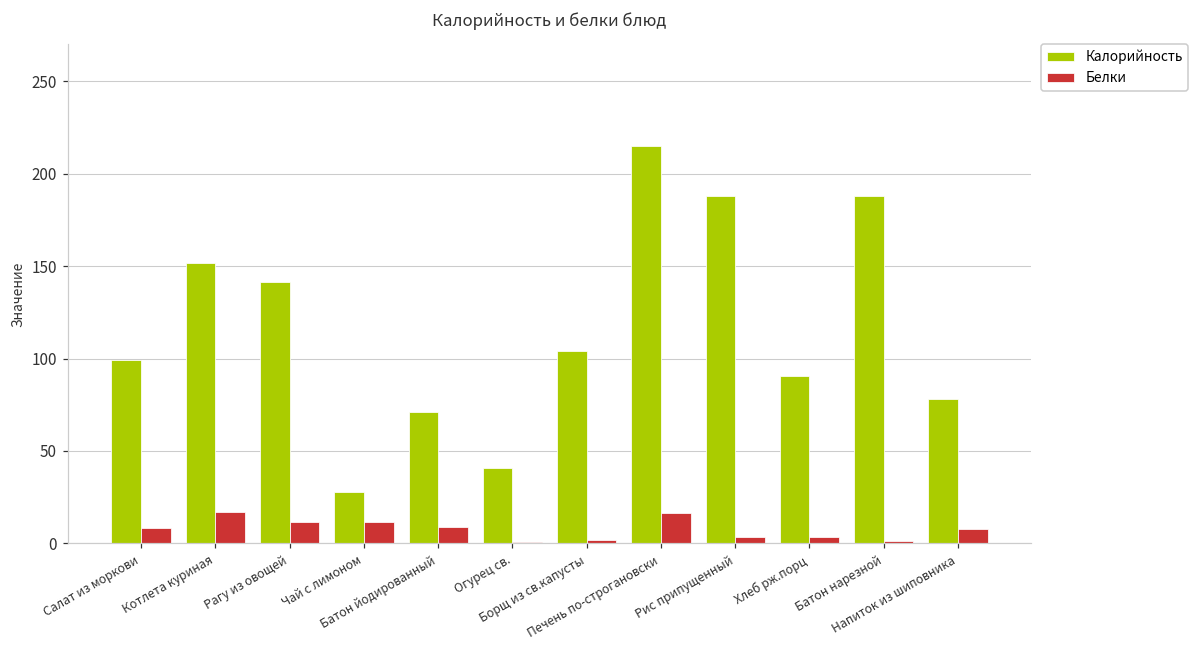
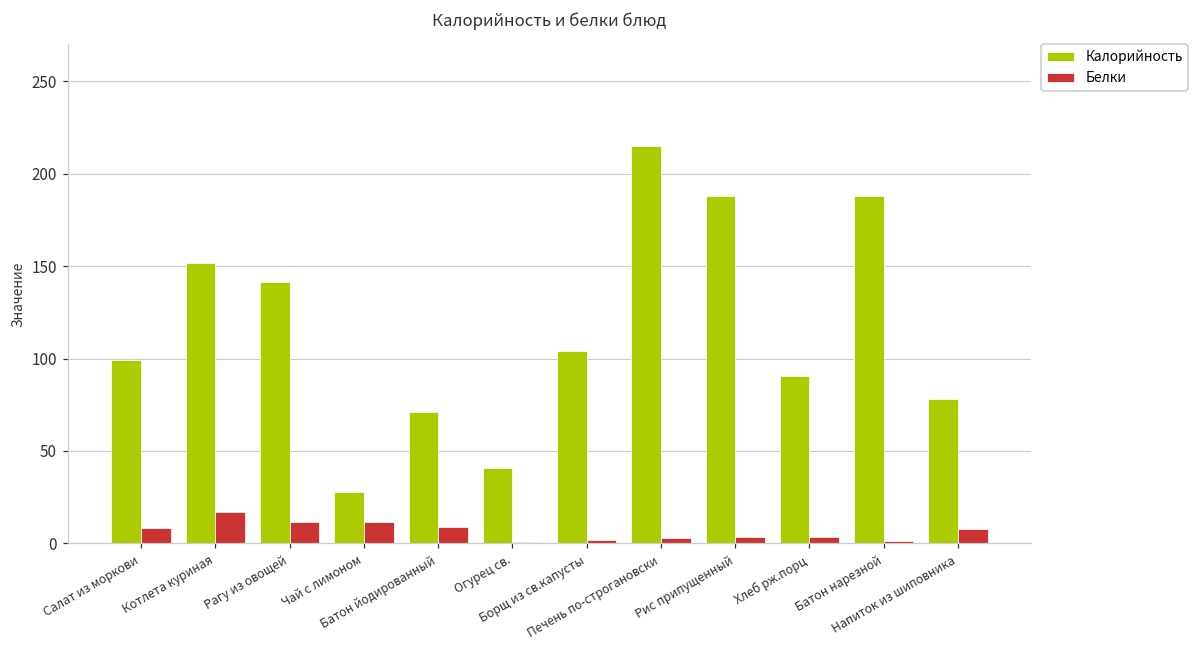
  {
    "Калорийность": {
      "Салат из моркови": 99,
      "Котлета куриная": 152,
      "Рагу из овощей": 141,
      "Чай с лимоном": 28,
      "Батон йодированный": 71,
      "Огурец св.": 41,
      "Борщ из св.капусты": 104,
      "Печень по-строгановски": 215,
      "Рис припущенный": 188,
      "Хлеб рж.порц": 91,
      "Батон нарезной": 188,
      "Напиток из шиповника": 78
    },
    "Белки": {
      "Салат из моркови": 8,
      "Котлета куриная": 17,
      "Рагу из овощей": 12,
      "Чай с лимоном": 11,
      "Батон йодированный": 9,
      "Борщ из св.капусты": 2,
-     "Печень по-строгановски": 16,
+     "Печень по-строгановски": 3,
      "Рис припущенный": 3,
      "Хлеб рж.порц": 3,
      "Батон нарезной": 2,
      "Напиток из шиповника": 8
    }
  }
